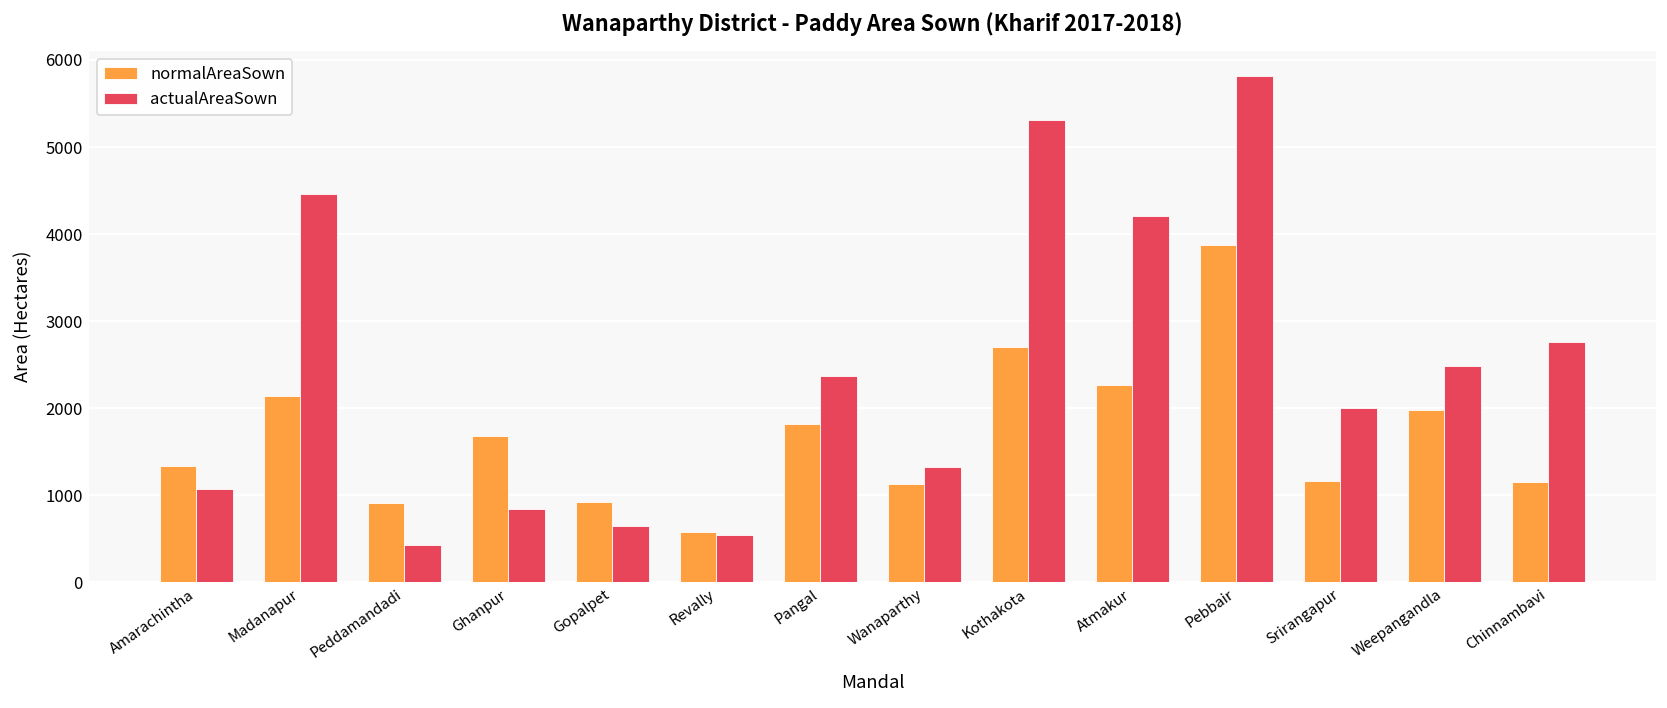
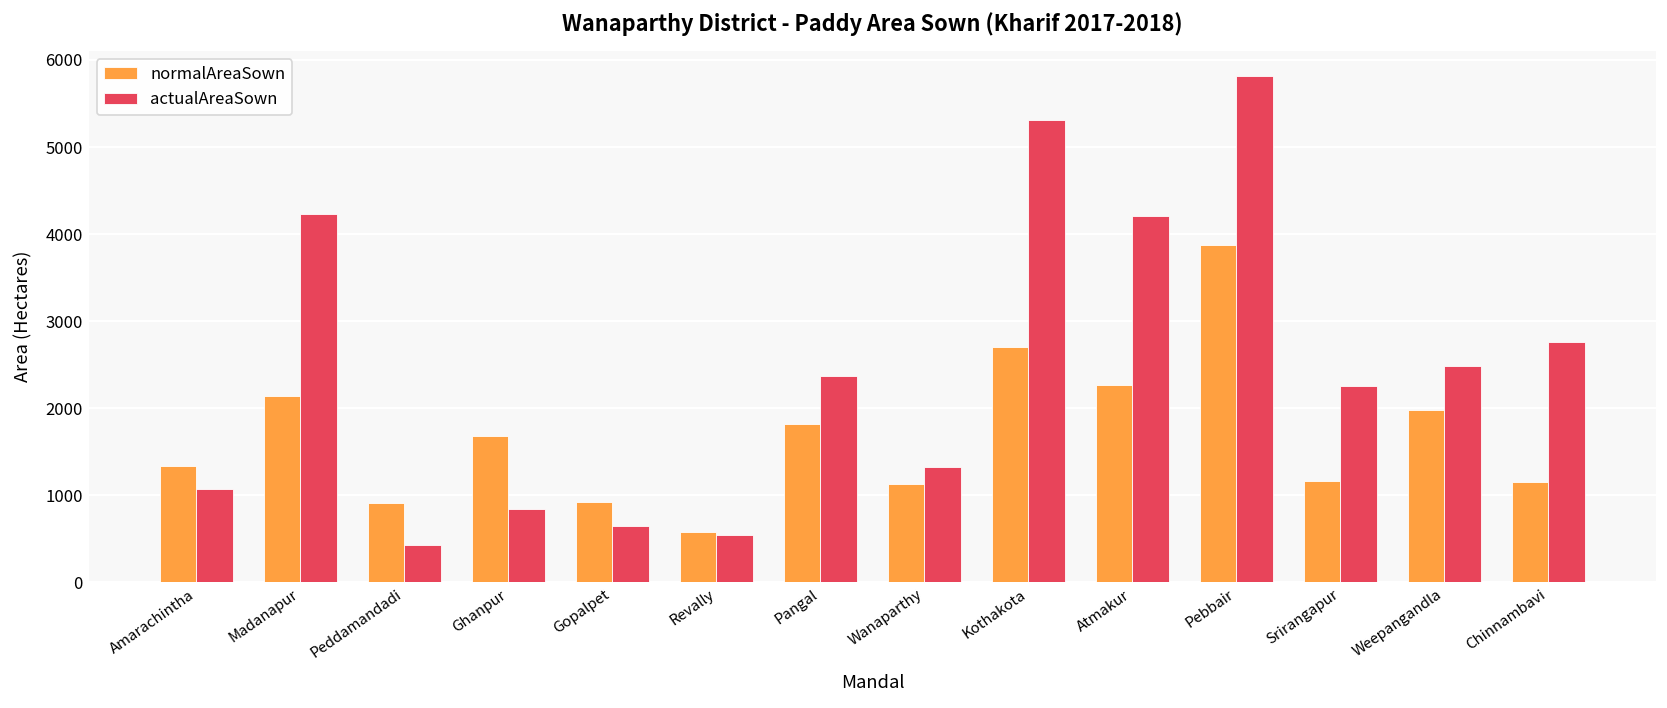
  {
    "normalAreaSown": {
      "Amarachintha": 1300,
      "Madanapur": 2100,
      "Peddamandadi": 900,
      "Ghanpur": 1700,
      "Gopalpet": 900,
      "Revally": 600,
      "Pangal": 1800,
      "Wanaparthy": 1100,
      "Kothakota": 2700,
      "Atmakur": 2300,
      "Pebbair": 3900,
      "Srirangapur": 1200,
      "Weepangandla": 2000,
      "Chinnambavi": 1100
    },
    "actualAreaSown": {
      "Amarachintha": 1100,
-     "Madanapur": 4500,
+     "Madanapur": 4200,
      "Peddamandadi": 400,
      "Ghanpur": 800,
      "Gopalpet": 600,
      "Revally": 500,
      "Pangal": 2400,
      "Wanaparthy": 1300,
      "Kothakota": 5300,
      "Atmakur": 4200,
      "Pebbair": 5800,
-     "Srirangapur": 2000,
+     "Srirangapur": 2200,
      "Weepangandla": 2500,
      "Chinnambavi": 2800
    }
  }
